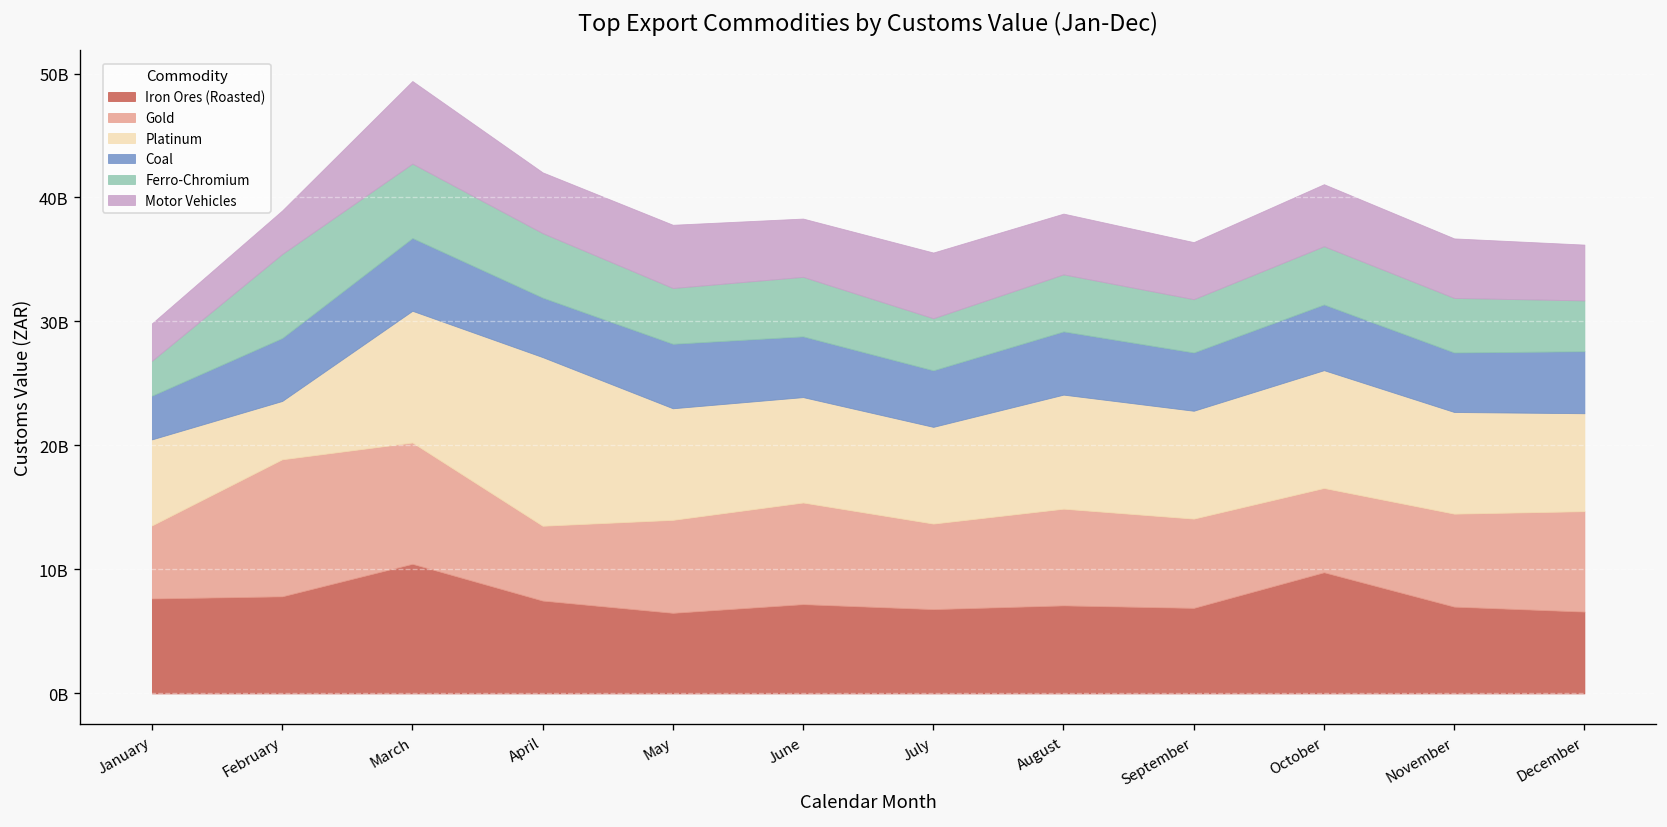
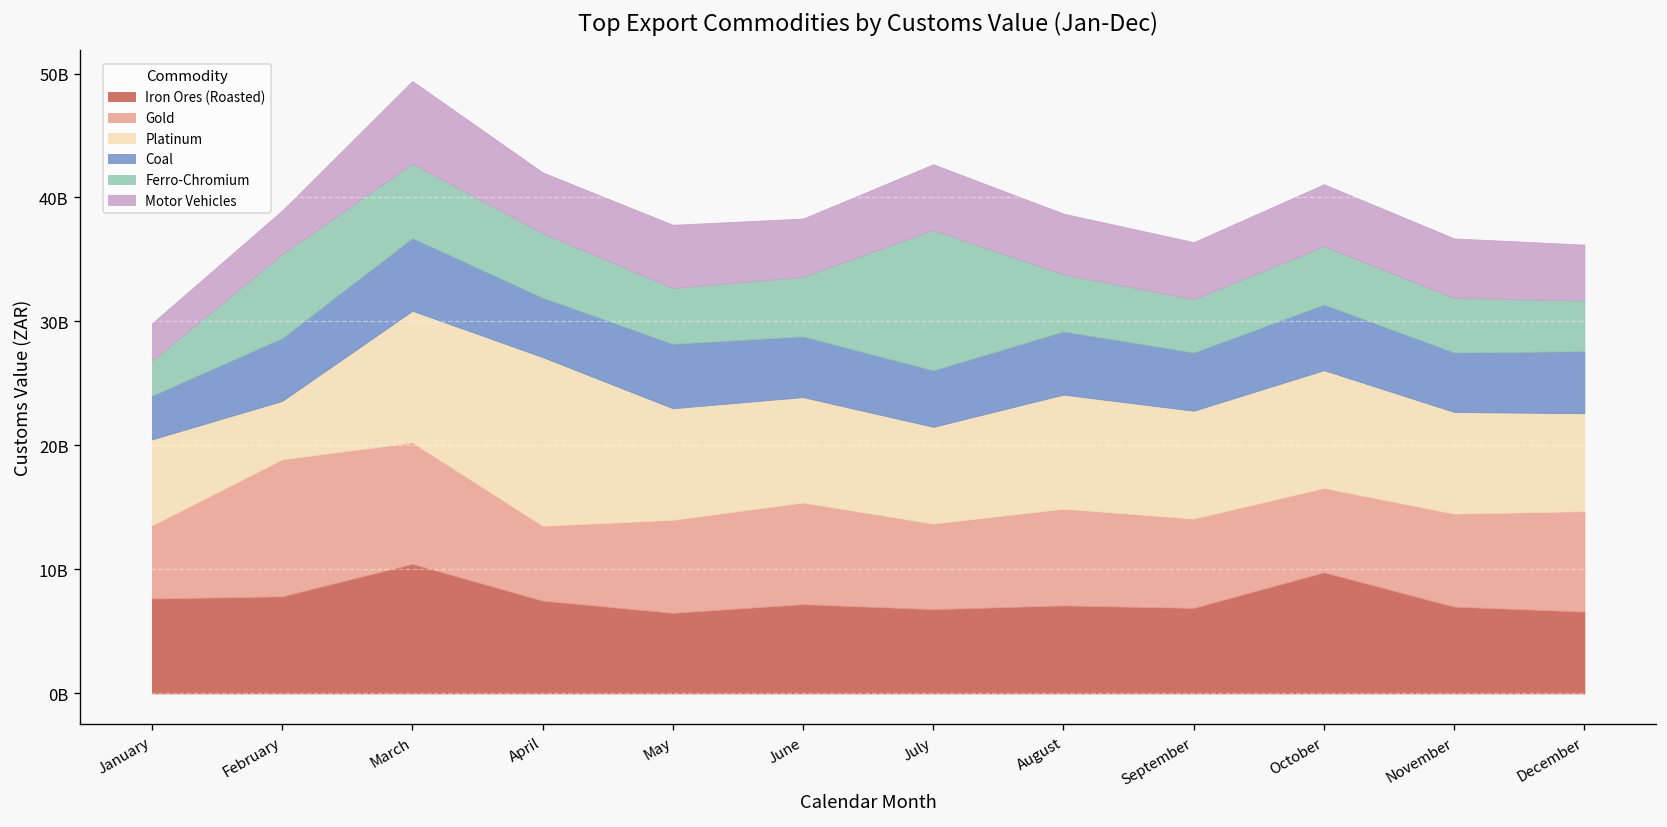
  {
    "Iron Ores (Roasted)": {
      "January": 7700000000,
      "February": 7800000000,
      "March": 10500000000,
      "April": 7500000000,
      "May": 6500000000,
      "June": 7200000000,
      "July": 6800000000,
      "August": 7100000000,
      "September": 6900000000,
      "October": 9800000000,
      "November": 7000000000,
      "December": 6600000000
    },
    "Gold": {
      "January": 5900000000,
      "February": 11100000000,
      "March": 9800000000,
      "April": 6000000000,
      "May": 7500000000,
      "June": 8200000000,
      "July": 6900000000,
      "August": 7800000000,
      "September": 7200000000,
      "October": 6800000000,
      "November": 7500000000,
      "December": 8100000000
    },
    "Platinum": {
      "January": 6900000000,
      "February": 4700000000,
      "March": 10600000000,
      "April": 13600000000,
      "May": 9000000000,
      "June": 8500000000,
      "July": 7800000000,
      "August": 9200000000,
      "September": 8700000000,
      "October": 9500000000,
      "November": 8200000000,
      "December": 7900000000
    },
    "Coal": {
      "January": 3500000000,
      "February": 5100000000,
      "March": 5900000000,
      "April": 4800000000,
      "May": 5200000000,
      "June": 4900000000,
      "July": 4600000000,
      "August": 5100000000,
      "September": 4700000000,
      "October": 5300000000,
      "November": 4800000000,
      "December": 5000000000
    },
    "Ferro-Chromium": {
      "January": 2800000000,
      "February": 6800000000,
      "March": 6000000000,
      "April": 5200000000,
      "May": 4500000000,
      "June": 4800000000,
-     "July": 4200000000,
+     "July": 11300000000,
      "August": 4600000000,
      "September": 4300000000,
      "October": 4700000000,
      "November": 4400000000,
      "December": 4100000000
    },
    "Motor Vehicles": {
      "January": 3000000000,
      "February": 3500000000,
      "March": 6700000000,
      "April": 4900000000,
      "May": 5100000000,
      "June": 4700000000,
      "July": 5300000000,
      "August": 4900000000,
      "September": 4600000000,
      "October": 5000000000,
      "November": 4800000000,
      "December": 4500000000
    }
  }
